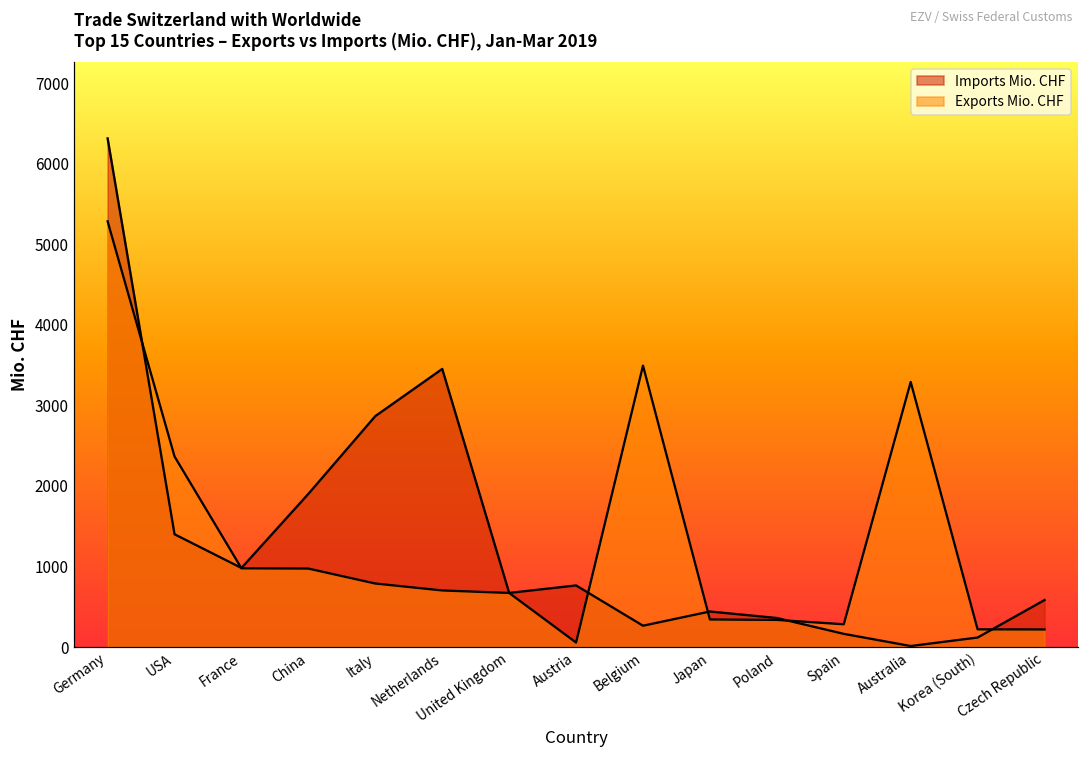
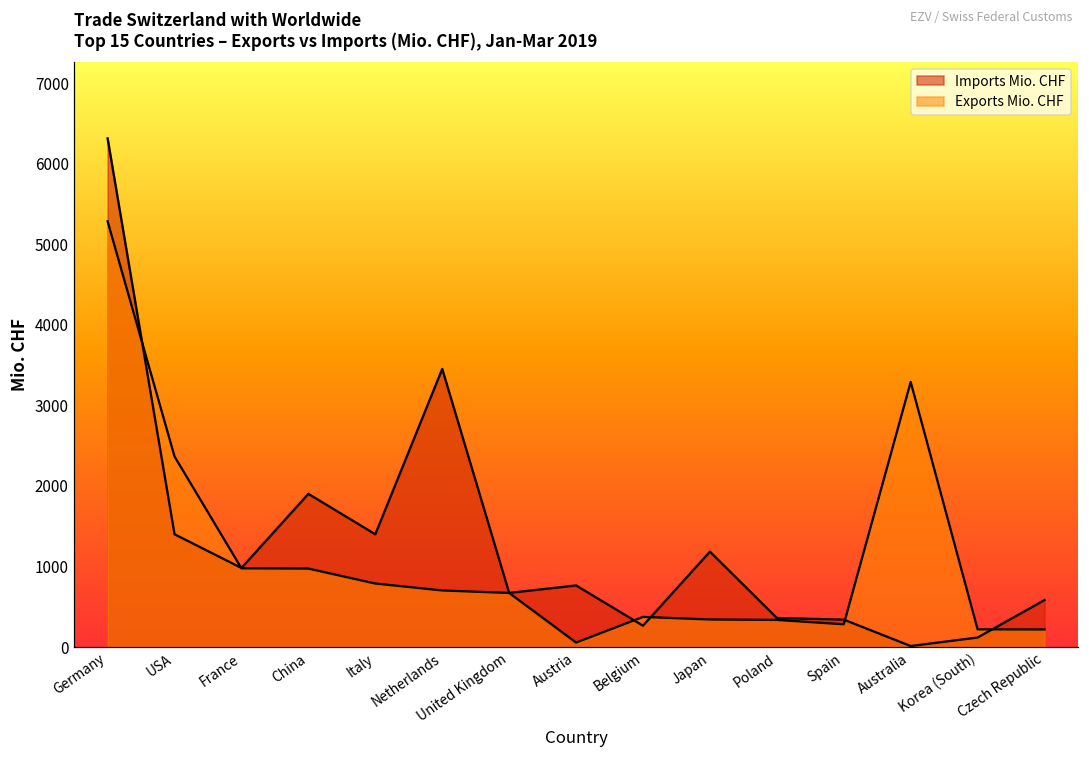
  {
    "Imports Mio. CHF": {
      "Germany": 6300,
      "USA": 1400,
      "China": 1900,
-     "Italy": 2900,
+     "Italy": 1400,
      "Netherlands": 3500,
      "Austria": 800,
      "Belgium": 300,
-     "Japan": 400,
-     "Spain": 200,
+     "Japan": 1200,
+     "Spain": 300,
      "Australia": 0,
      "Korea (South)": 100,
      "Czech Republic": 600
    },
    "Exports Mio. CHF": {
      "Germany": 5300,
      "USA": 2400,
      "China": 1000,
      "Italy": 800,
      "Netherlands": 700,
      "Austria": 100,
-     "Belgium": 3500,
+     "Belgium": 400,
      "Japan": 300,
      "Spain": 300,
      "Australia": 3300,
      "Korea (South)": 200,
      "Czech Republic": 200
    }
  }
